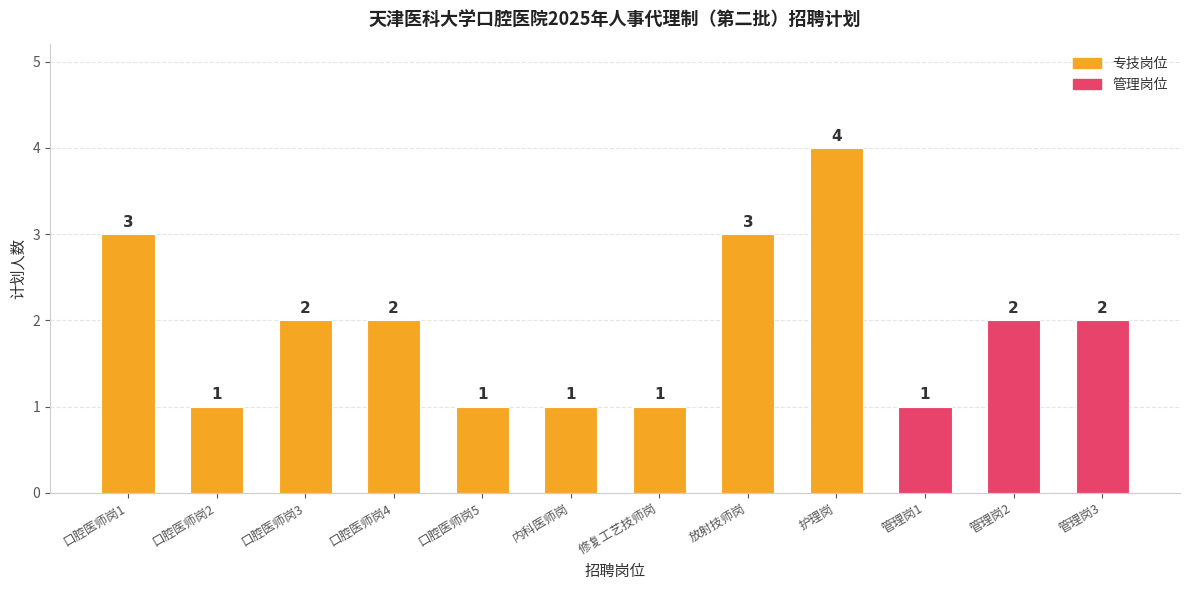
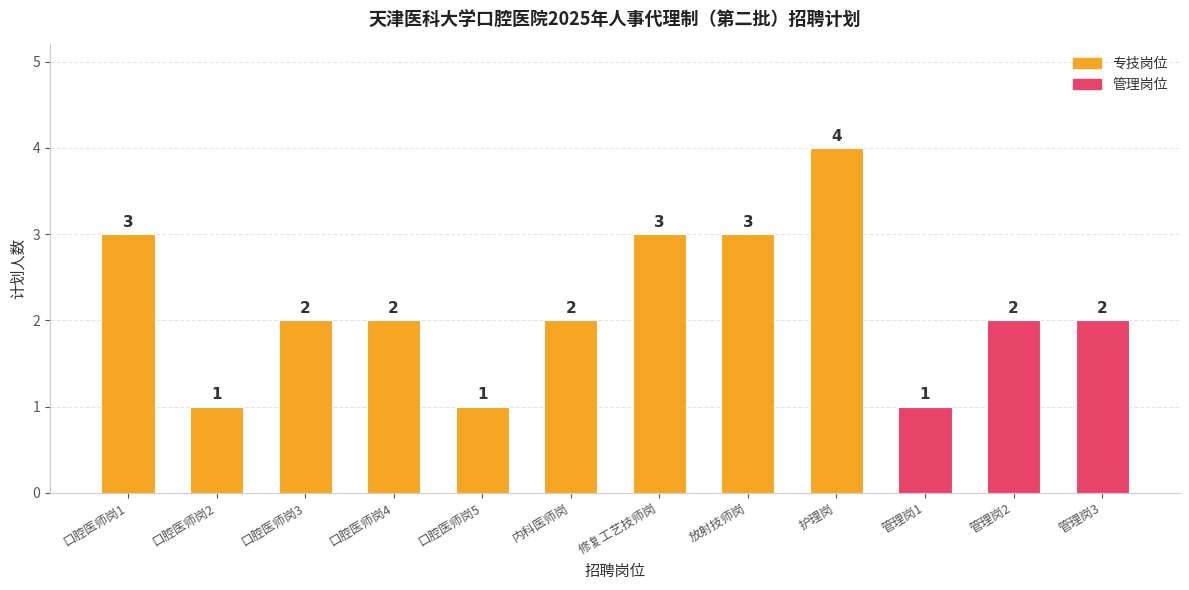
  {
    "口腔医师岗1": 3,
    "口腔医师岗2": 1,
    "口腔医师岗3": 2,
    "口腔医师岗4": 2,
    "口腔医师岗5": 1,
-   "内科医师岗": 1,
-   "修复工艺技师岗": 1,
+   "内科医师岗": 2,
+   "修复工艺技师岗": 3,
    "放射技师岗": 3,
    "护理岗": 4,
    "管理岗1": 1,
    "管理岗2": 2,
    "管理岗3": 2
  }
